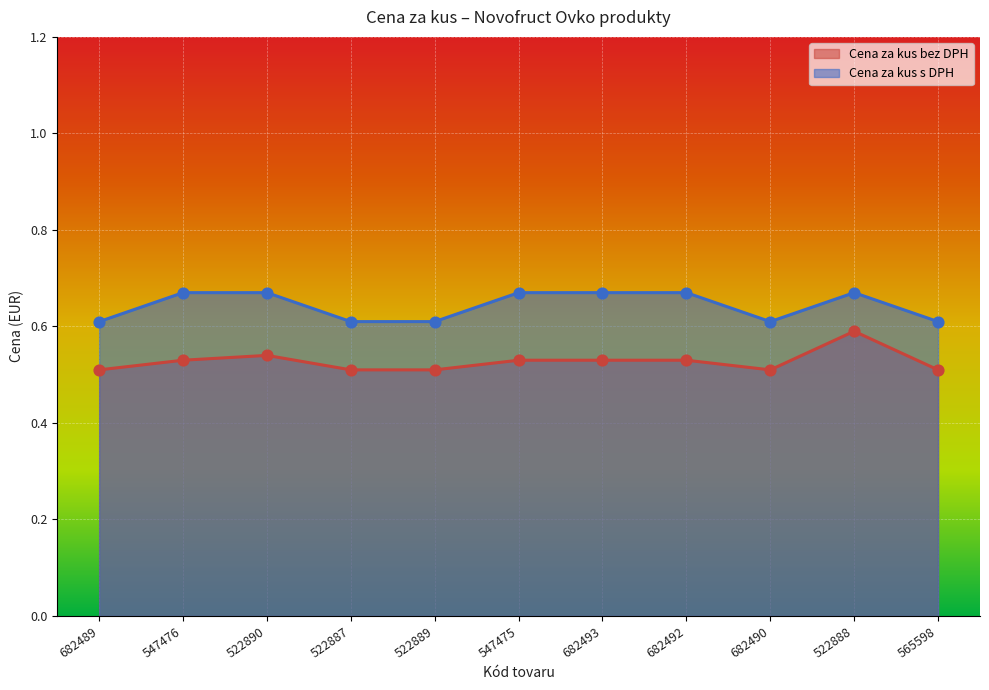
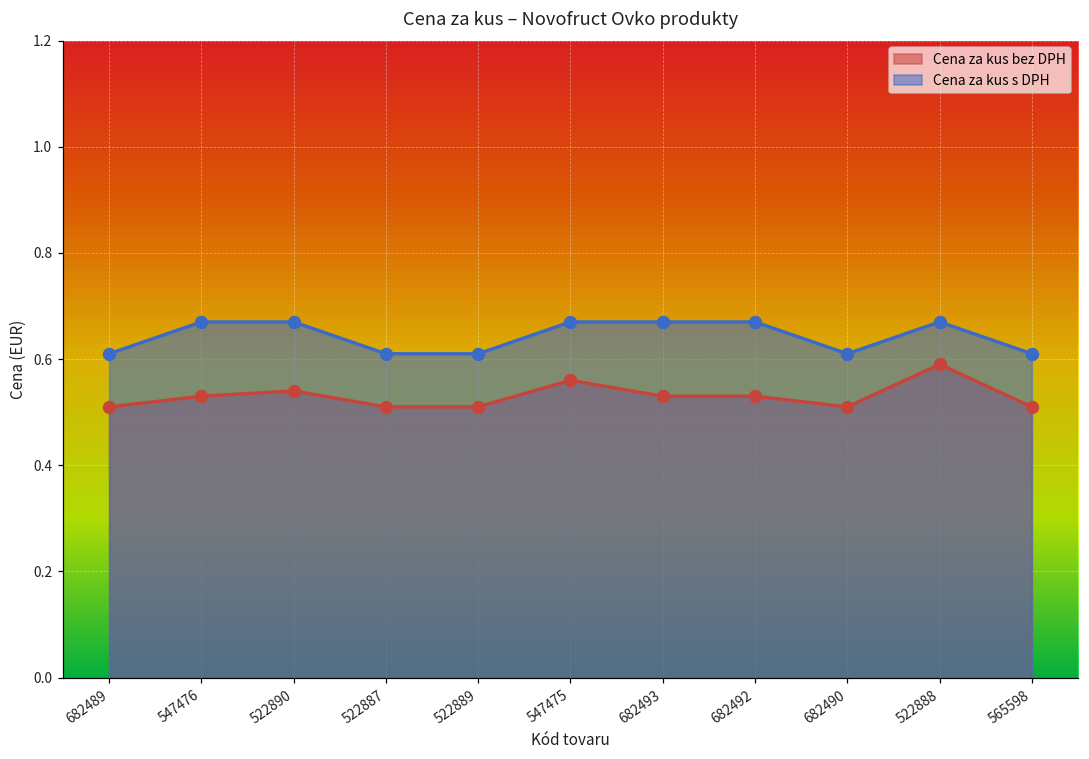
  {
    "Cena za kus bez DPH": {
      "682489": 0.51,
      "547476": 0.53,
      "522890": 0.54,
      "522887": 0.51,
      "522889": 0.51,
-     "547475": 0.53,
+     "547475": 0.56,
      "682493": 0.53,
      "682492": 0.53,
      "682490": 0.51,
      "522888": 0.59,
      "565598": 0.51
    },
    "Cena za kus s DPH": {
      "682489": 0.61,
      "547476": 0.67,
      "522890": 0.67,
      "522887": 0.61,
      "522889": 0.61,
      "547475": 0.67,
      "682493": 0.67,
      "682492": 0.67,
      "682490": 0.61,
      "522888": 0.67,
      "565598": 0.61
    }
  }
